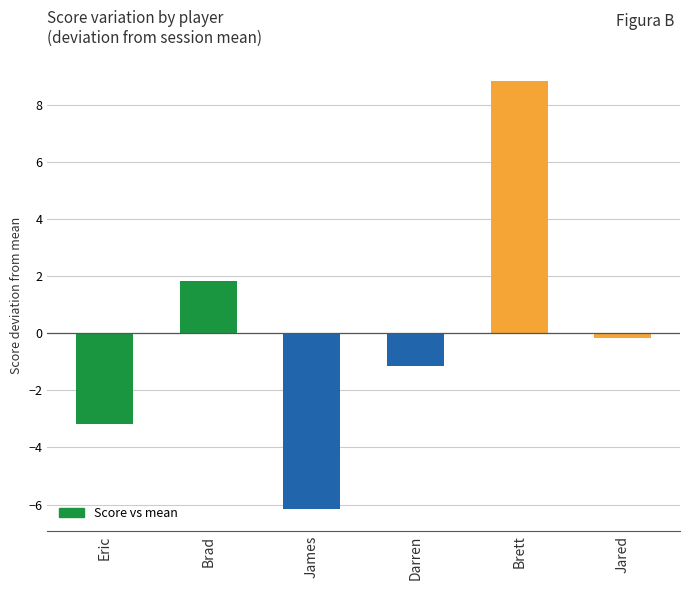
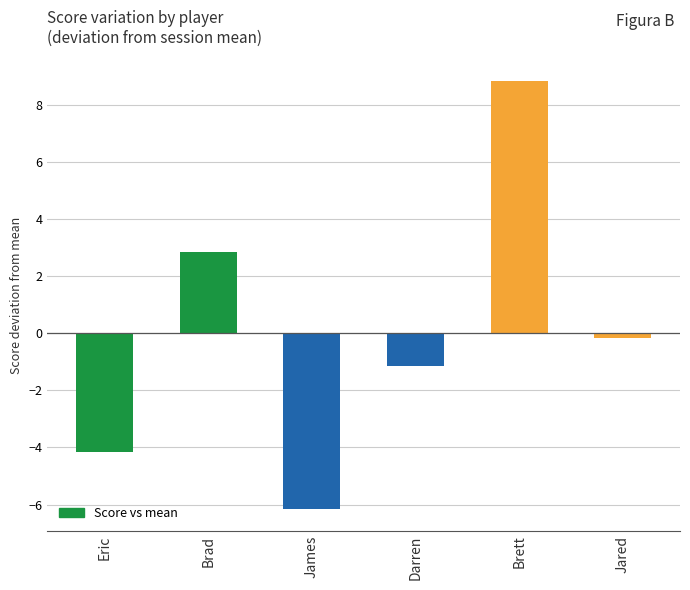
  {
-   "Eric": -3.2,
-   "Brad": 1.8,
+   "Eric": -4.2,
+   "Brad": 2.8,
    "James": -6.2,
    "Darren": -1.2,
    "Brett": 8.8,
    "Jared": -0.2
  }
